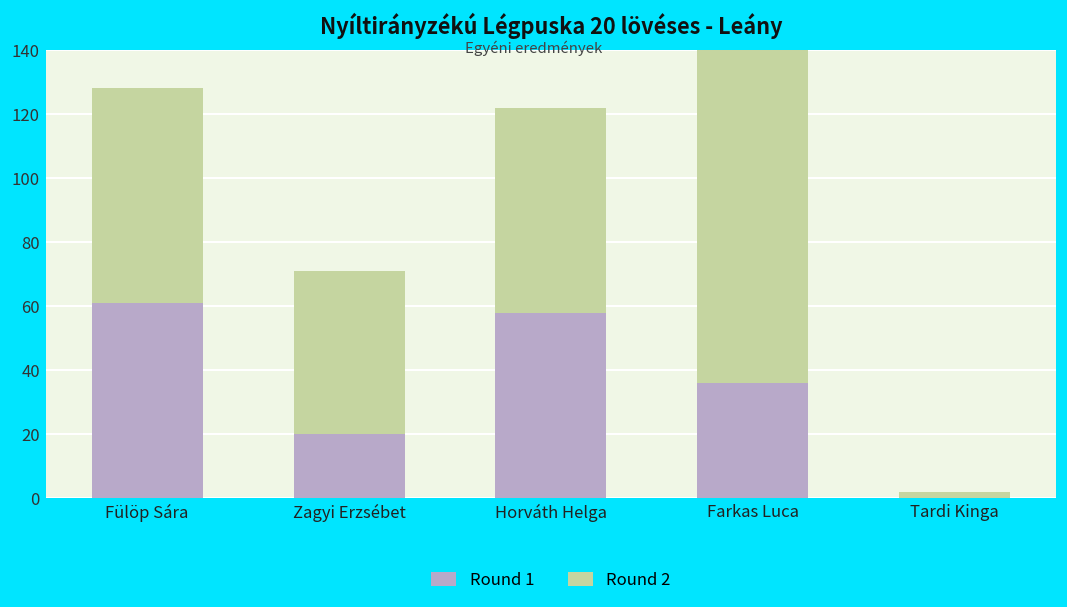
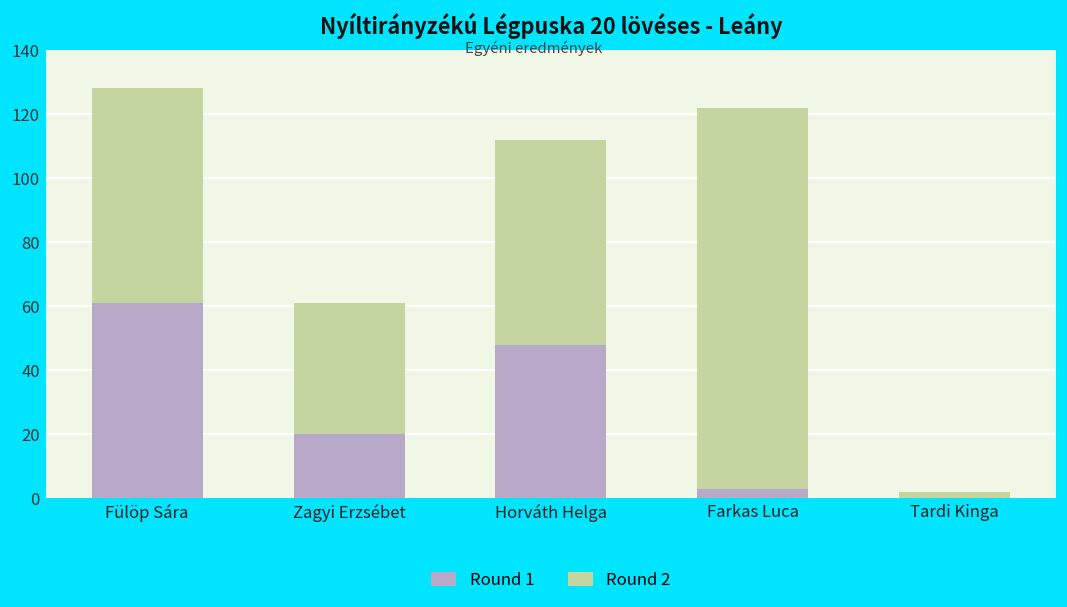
  {
    "Round 1": {
      "Fülöp Sára": 61,
      "Zagyi Erzsébet": 20,
-     "Horváth Helga": 58,
-     "Farkas Luca": 36,
+     "Horváth Helga": 48,
+     "Farkas Luca": 3,
      "Tardi Kinga": 0
    },
    "Round 2": {
      "Fülöp Sára": 67,
-     "Zagyi Erzsébet": 51,
+     "Zagyi Erzsébet": 41,
      "Horváth Helga": 64,
      "Tardi Kinga": 2
    }
  }
